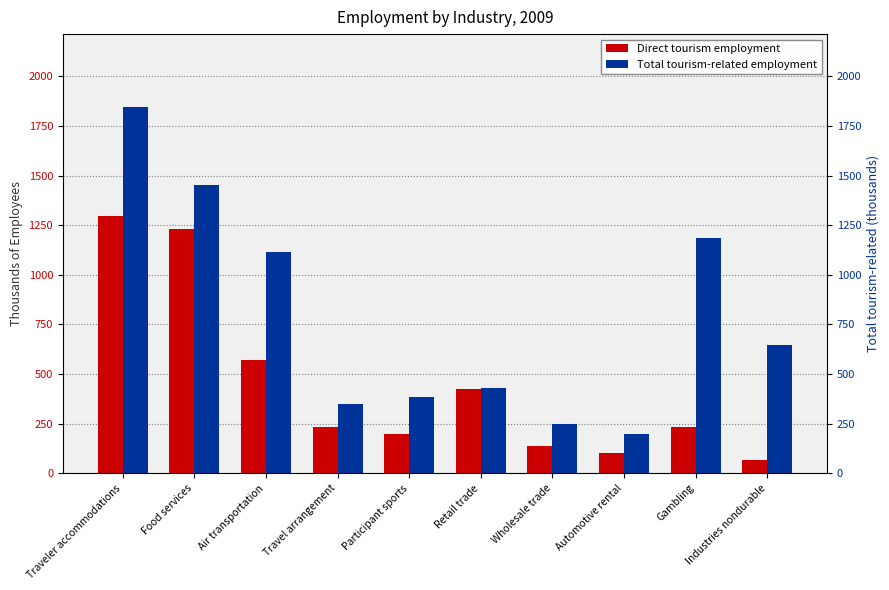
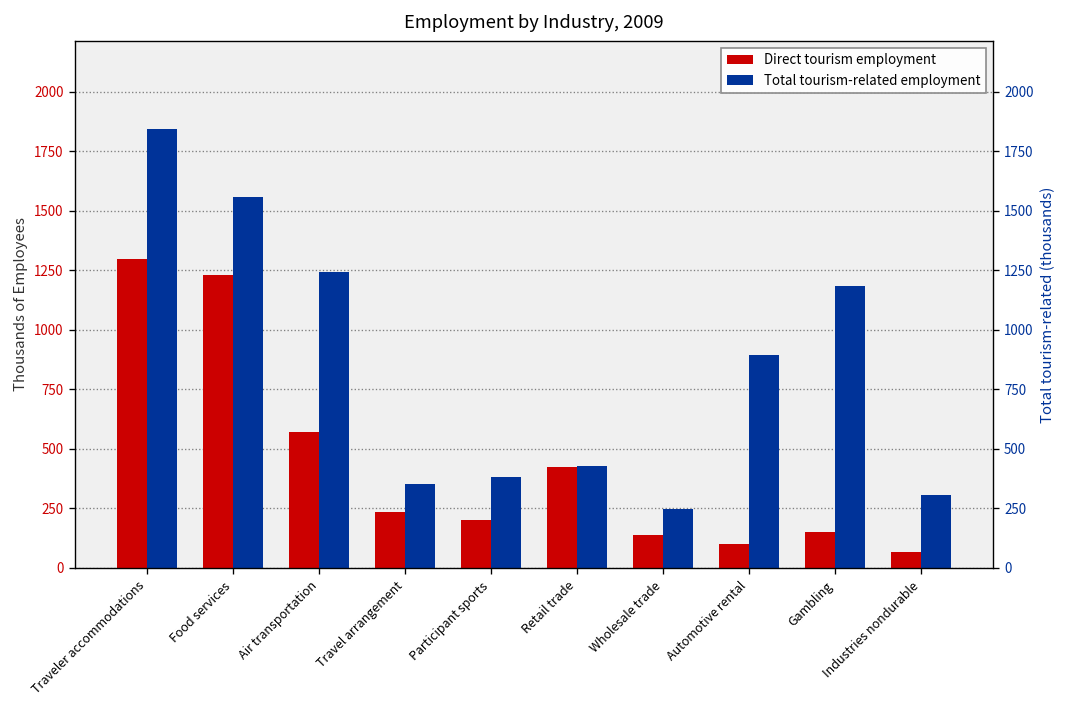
  {
    "Direct tourism employment": {
      "Traveler accommodations": 1300,
      "Food services": 1230,
      "Air transportation": 570,
      "Travel arrangement": 240,
      "Participant sports": 200,
      "Retail trade": 420,
      "Wholesale trade": 140,
      "Automotive rental": 100,
-     "Gambling": 240,
+     "Gambling": 150,
      "Industries nondurable": 70
    },
    "Total tourism-related employment": {
      "Traveler accommodations": 1840,
-     "Food services": 1450,
-     "Air transportation": 1120,
+     "Food services": 1560,
+     "Air transportation": 1240,
      "Travel arrangement": 350,
      "Participant sports": 380,
      "Retail trade": 430,
      "Wholesale trade": 250,
-     "Automotive rental": 200,
+     "Automotive rental": 900,
      "Gambling": 1180,
-     "Industries nondurable": 650
+     "Industries nondurable": 310
    }
  }
